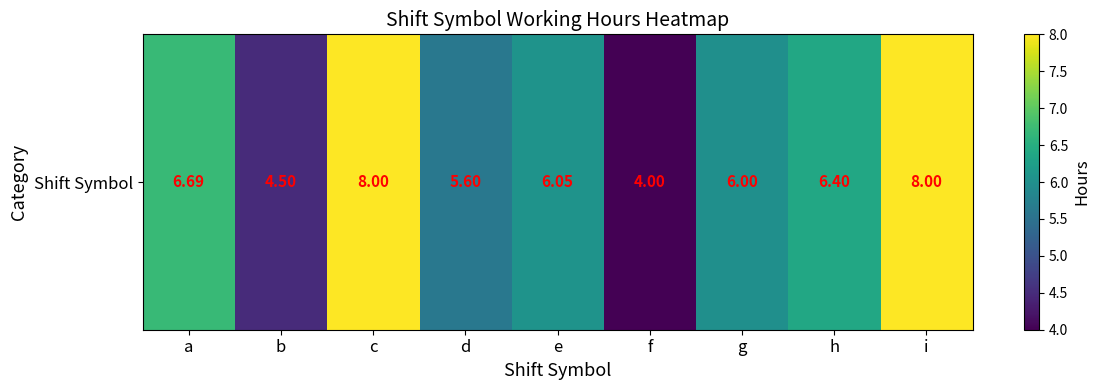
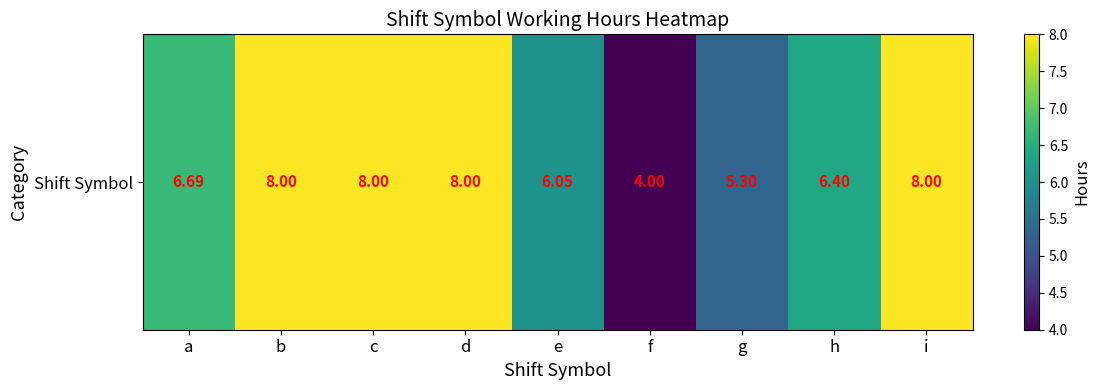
  {
    "Shift Symbol": {
      "a": 6.69,
-     "b": 4.50,
+     "b": 8.00,
      "c": 8.00,
-     "d": 5.60,
+     "d": 8.00,
      "e": 6.05,
      "f": 4.00,
-     "g": 6.00,
+     "g": 5.30,
      "h": 6.40,
      "i": 8.00
    }
  }
